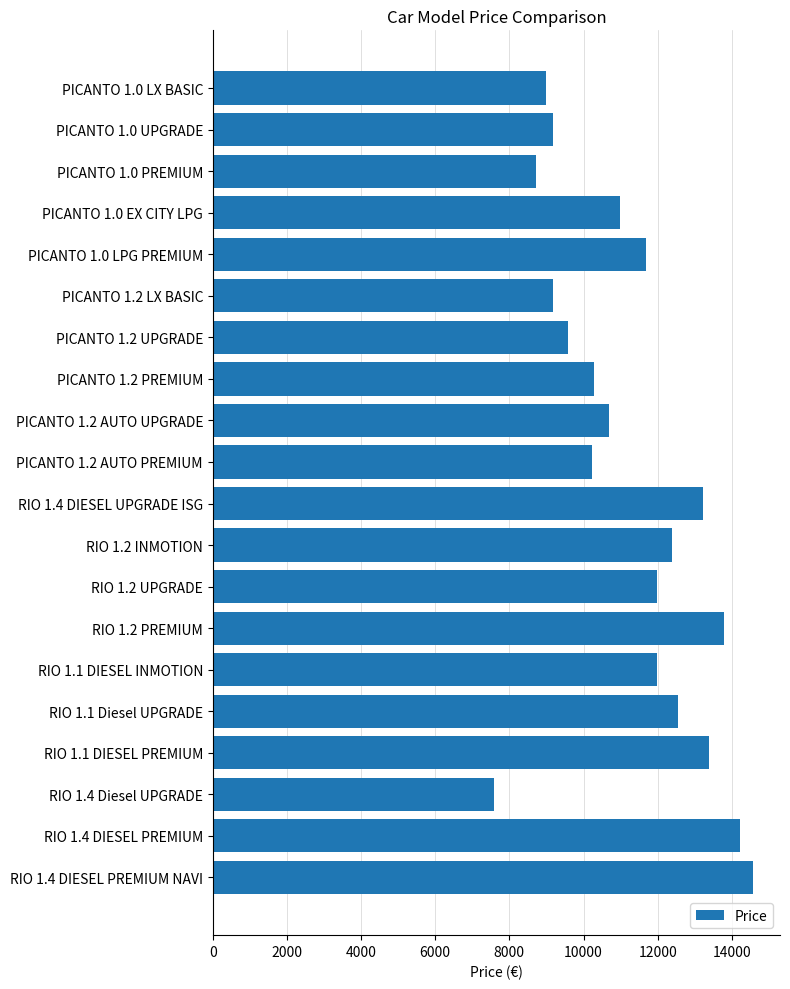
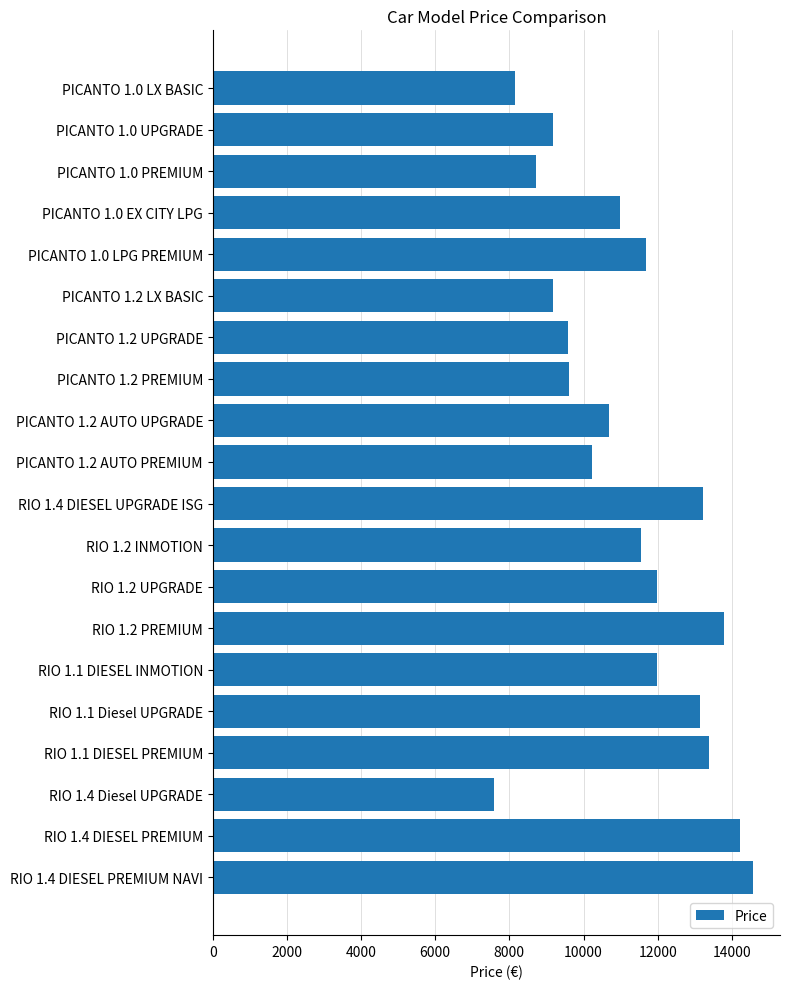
  {
-   "PICANTO 1.0 LX BASIC": 9000,
+   "PICANTO 1.0 LX BASIC": 8100,
    "PICANTO 1.0 UPGRADE": 9200,
    "PICANTO 1.0 PREMIUM": 8700,
    "PICANTO 1.0 EX CITY LPG": 11000,
    "PICANTO 1.0 LPG PREMIUM": 11700,
    "PICANTO 1.2 LX BASIC": 9200,
    "PICANTO 1.2 UPGRADE": 9600,
-   "PICANTO 1.2 PREMIUM": 10300,
+   "PICANTO 1.2 PREMIUM": 9600,
    "PICANTO 1.2 AUTO UPGRADE": 10700,
    "PICANTO 1.2 AUTO PREMIUM": 10200,
    "RIO 1.4 DIESEL UPGRADE ISG": 13200,
-   "RIO 1.2 INMOTION": 12400,
+   "RIO 1.2 INMOTION": 11600,
    "RIO 1.2 UPGRADE": 12000,
    "RIO 1.2 PREMIUM": 13800,
    "RIO 1.1 DIESEL INMOTION": 12000,
-   "RIO 1.1 Diesel UPGRADE": 12500,
+   "RIO 1.1 Diesel UPGRADE": 13100,
    "RIO 1.1 DIESEL PREMIUM": 13400,
    "RIO 1.4 Diesel UPGRADE": 7600,
    "RIO 1.4 DIESEL PREMIUM": 14200,
    "RIO 1.4 DIESEL PREMIUM NAVI": 14600
  }
